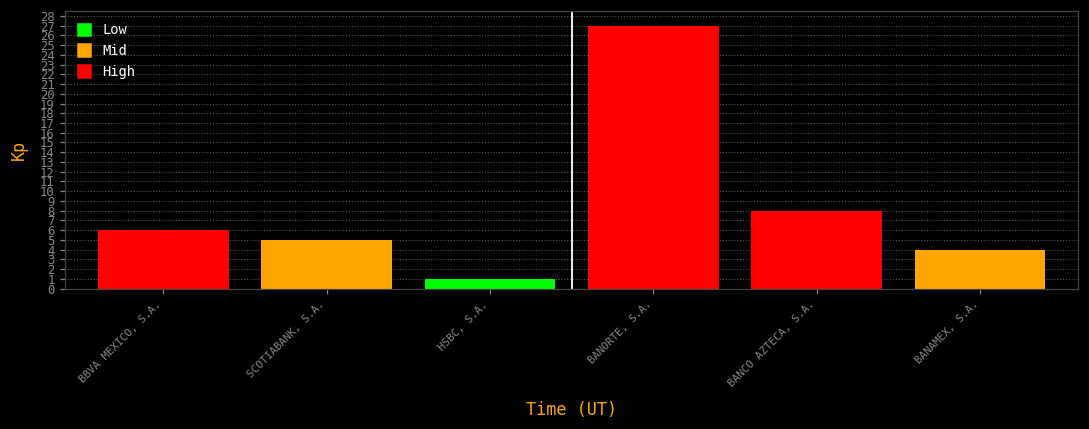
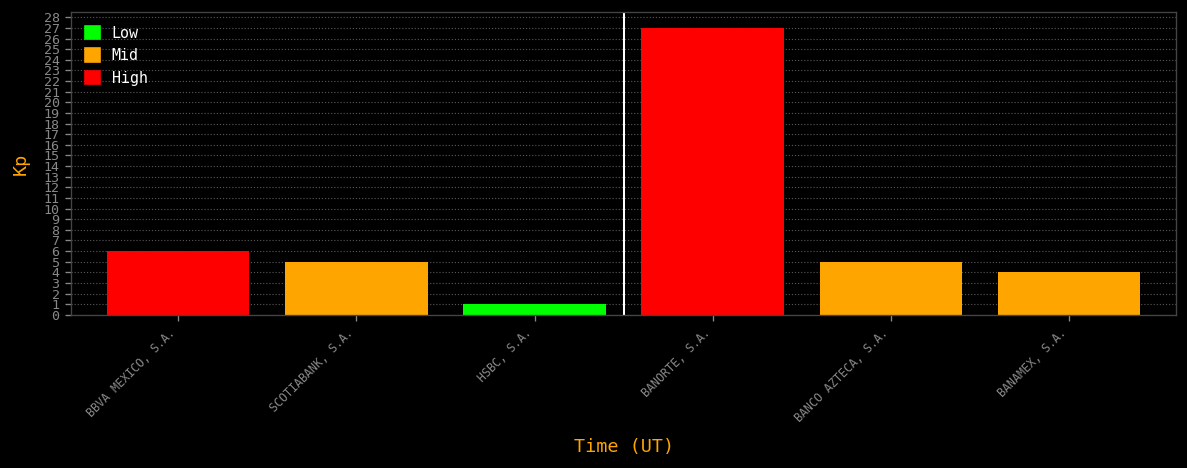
  {
    "BBVA MEXICO, S.A.": 6,
    "SCOTIABANK, S.A.": 5,
    "HSBC, S.A.": 1,
    "BANORTE, S.A.": 27,
-   "BANCO AZTECA, S.A.": 8,
+   "BANCO AZTECA, S.A.": 5,
    "BANAMEX, S.A.": 4
  }
